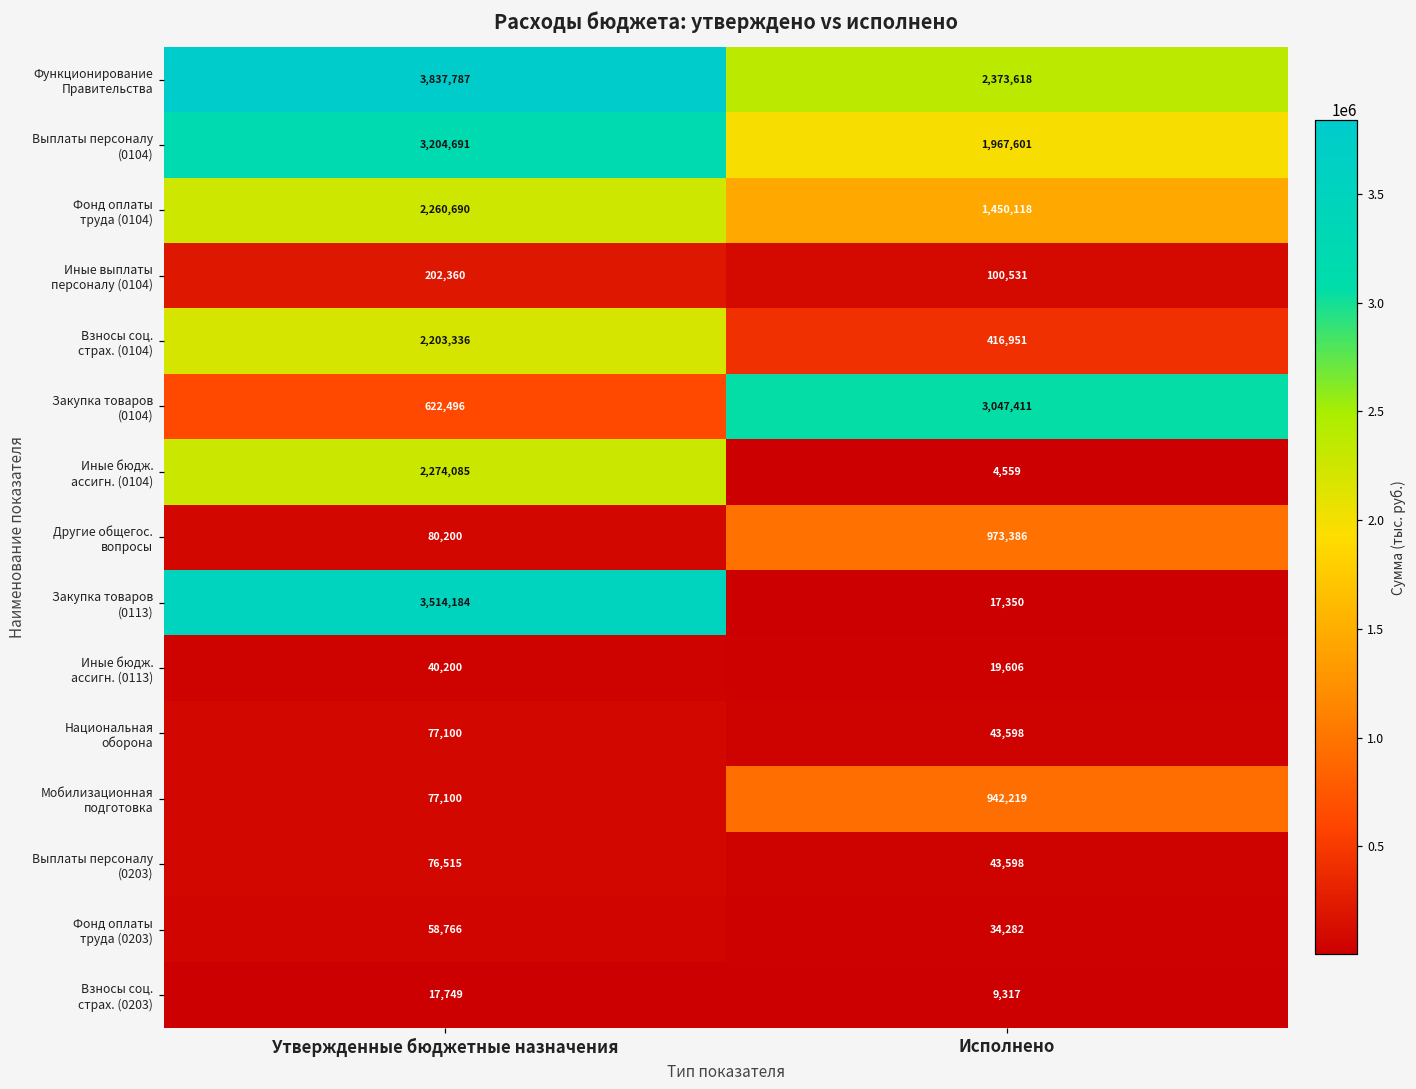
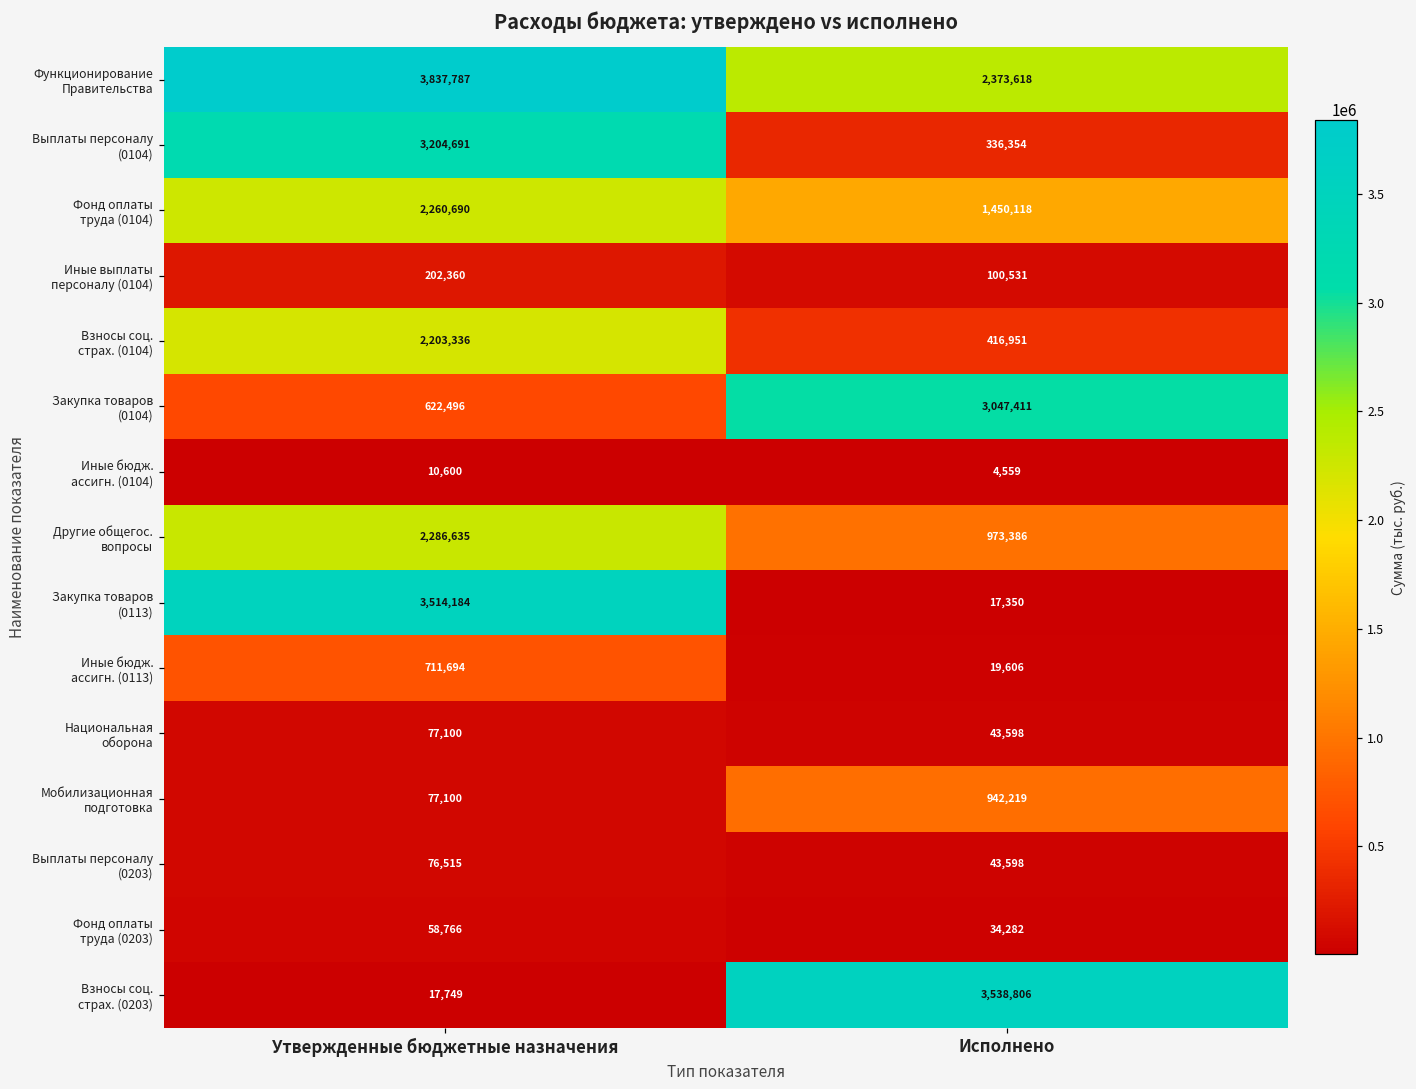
  {
    "Функционирование Правительства": {
      "Утвержденные бюджетные назначения": "3,837,787",
      "Исполнено": "2,373,618"
    },
    "Выплаты персоналу (0104)": {
      "Утвержденные бюджетные назначения": "3,204,691",
-     "Исполнено": "1,967,601"
+     "Исполнено": "336,354"
    },
    "Фонд оплаты труда (0104)": {
      "Утвержденные бюджетные назначения": "2,260,690",
      "Исполнено": "1,450,118"
    },
    "Иные выплаты персоналу (0104)": {
      "Утвержденные бюджетные назначения": "202,360",
      "Исполнено": "100,531"
    },
    "Взносы соц. страх. (0104)": {
      "Утвержденные бюджетные назначения": "2,203,336",
      "Исполнено": "416,951"
    },
    "Закупка товаров (0104)": {
      "Утвержденные бюджетные назначения": "622,496",
      "Исполнено": "3,047,411"
    },
    "Иные бюдж. ассигн. (0104)": {
-     "Утвержденные бюджетные назначения": "2,274,085",
+     "Утвержденные бюджетные назначения": "10,600",
      "Исполнено": "4,559"
    },
    "Другие общегос. вопросы": {
-     "Утвержденные бюджетные назначения": "80,200",
+     "Утвержденные бюджетные назначения": "2,286,635",
      "Исполнено": "973,386"
    },
    "Закупка товаров (0113)": {
      "Утвержденные бюджетные назначения": "3,514,184",
      "Исполнено": "17,350"
    },
    "Иные бюдж. ассигн. (0113)": {
-     "Утвержденные бюджетные назначения": "40,200",
+     "Утвержденные бюджетные назначения": "711,694",
      "Исполнено": "19,606"
    },
    "Национальная оборона": {
      "Утвержденные бюджетные назначения": "77,100",
      "Исполнено": "43,598"
    },
    "Мобилизационная подготовка": {
      "Утвержденные бюджетные назначения": "77,100",
      "Исполнено": "942,219"
    },
    "Выплаты персоналу (0203)": {
      "Утвержденные бюджетные назначения": "76,515",
      "Исполнено": "43,598"
    },
    "Фонд оплаты труда (0203)": {
      "Утвержденные бюджетные назначения": "58,766",
      "Исполнено": "34,282"
    },
    "Взносы соц. страх. (0203)": {
      "Утвержденные бюджетные назначения": "17,749",
-     "Исполнено": "9,317"
+     "Исполнено": "3,538,806"
    }
  }
